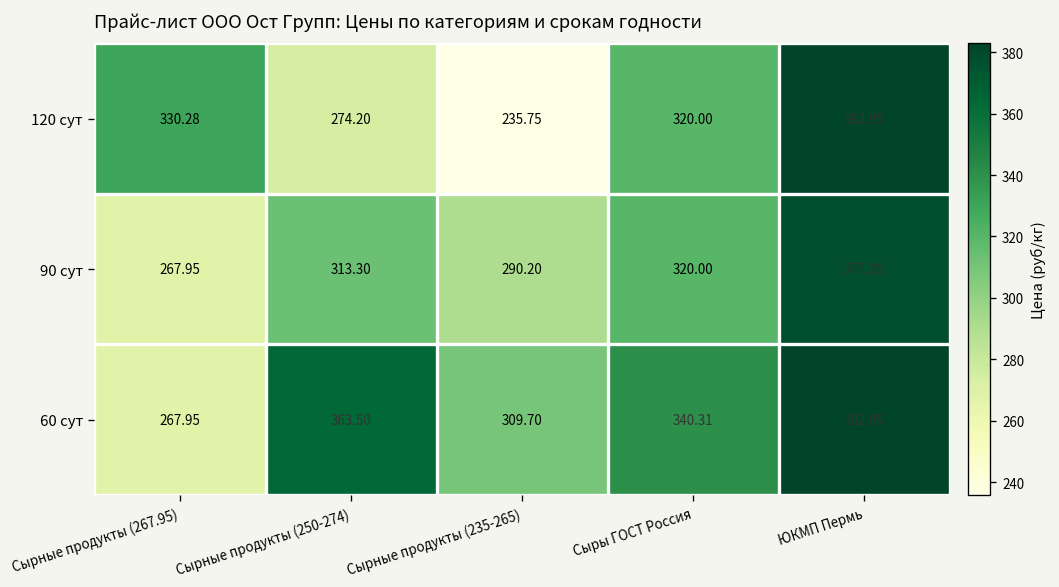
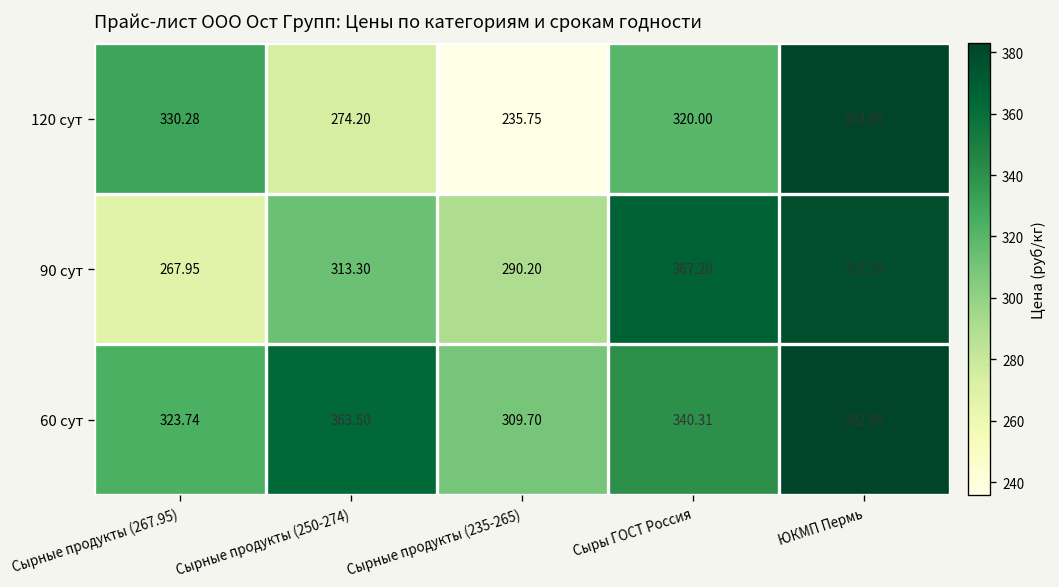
  {
    "120 сут": {
      "Сырные продукты (267.95)": 330.28,
      "Сырные продукты (250-274)": 274.20,
      "Сырные продукты (235-265)": 235.75,
      "Сыры ГОСТ Россия": 320.00,
      "ЮКМП Пермь": 382.95
    },
    "90 сут": {
      "Сырные продукты (267.95)": 267.95,
      "Сырные продукты (250-274)": 313.30,
      "Сырные продукты (235-265)": 290.20,
-     "Сыры ГОСТ Россия": 320.00,
+     "Сыры ГОСТ Россия": 367.20,
      "ЮКМП Пермь": 377.20
    },
    "60 сут": {
-     "Сырные продукты (267.95)": 267.95,
+     "Сырные продукты (267.95)": 323.74,
      "Сырные продукты (250-274)": 363.50,
      "Сырные продукты (235-265)": 309.70,
      "Сыры ГОСТ Россия": 340.31,
      "ЮКМП Пермь": 382.95
    }
  }
